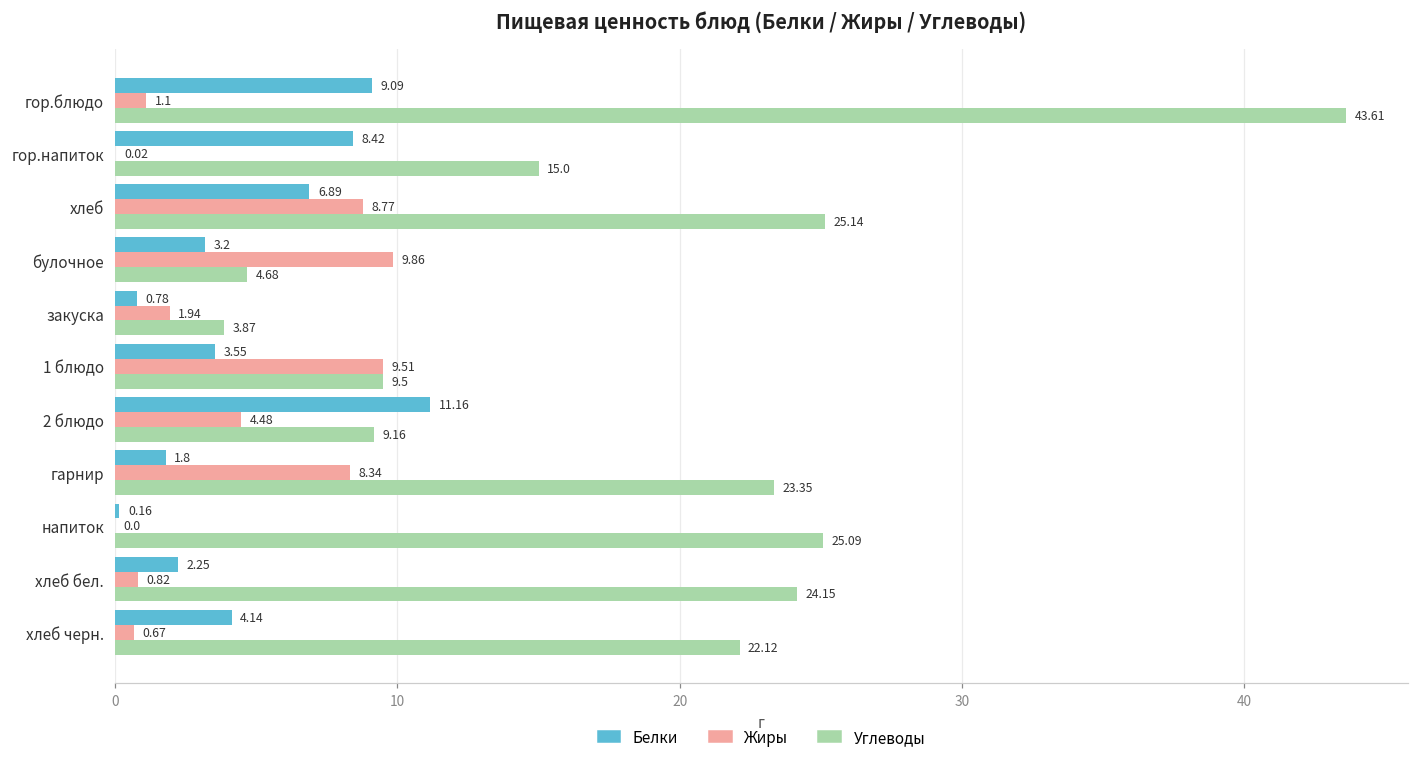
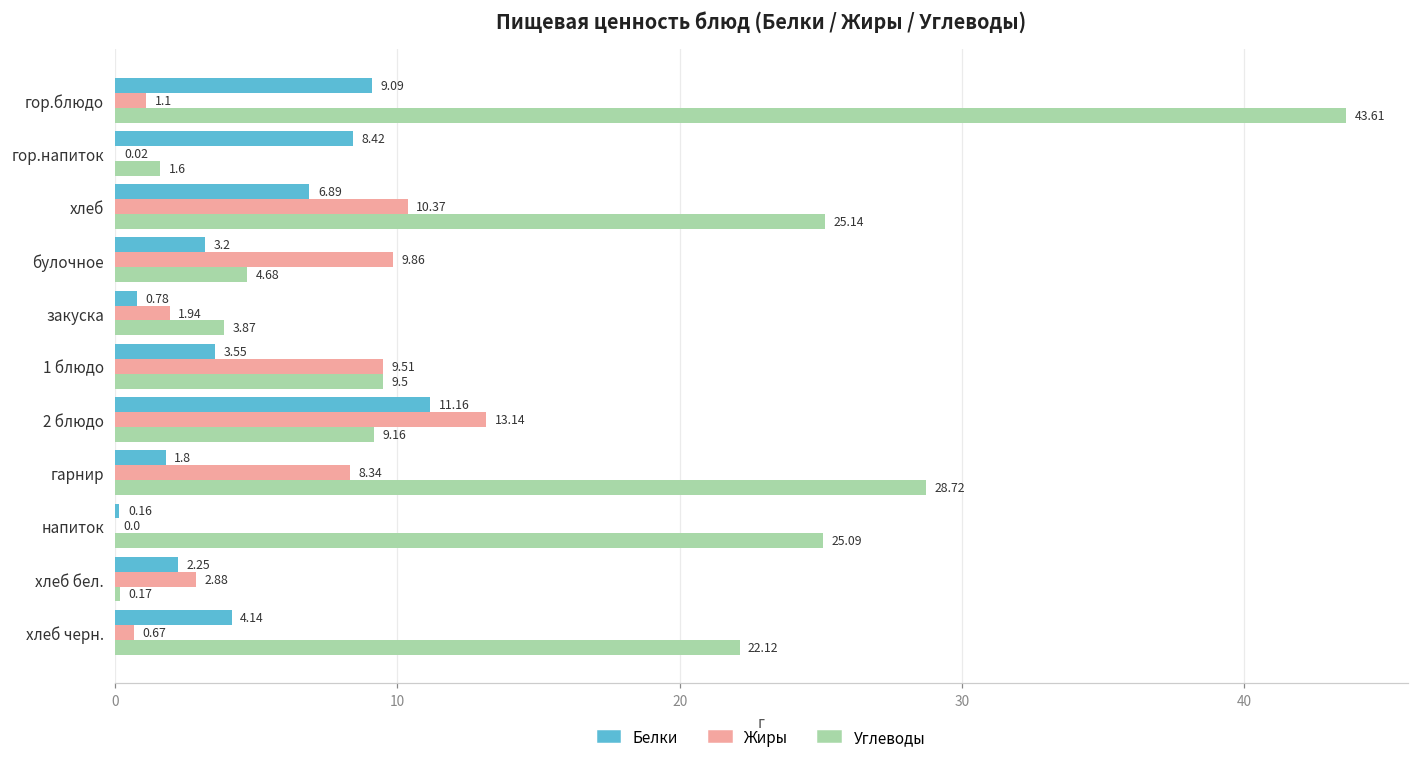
  {
    "Белки": {
      "гор.блюдо": 9.09,
      "гор.напиток": 8.42,
      "хлеб": 6.89,
      "булочное": 3.2,
      "закуска": 0.78,
      "1 блюдо": 3.55,
      "2 блюдо": 11.16,
      "гарнир": 1.8,
      "напиток": 0.16,
      "хлеб бел.": 2.25,
      "хлеб черн.": 4.14
    },
    "Жиры": {
      "гор.блюдо": 1.1,
      "гор.напиток": 0.02,
-     "хлеб": 8.77,
+     "хлеб": 10.37,
      "булочное": 9.86,
      "закуска": 1.94,
      "1 блюдо": 9.51,
-     "2 блюдо": 4.48,
+     "2 блюдо": 13.14,
      "гарнир": 8.34,
      "напиток": 0.0,
-     "хлеб бел.": 0.82,
+     "хлеб бел.": 2.88,
      "хлеб черн.": 0.67
    },
    "Углеводы": {
      "гор.блюдо": 43.61,
-     "гор.напиток": 15.0,
+     "гор.напиток": 1.6,
      "хлеб": 25.14,
      "булочное": 4.68,
      "закуска": 3.87,
      "1 блюдо": 9.5,
      "2 блюдо": 9.16,
-     "гарнир": 23.35,
+     "гарнир": 28.72,
      "напиток": 25.09,
-     "хлеб бел.": 24.15,
+     "хлеб бел.": 0.17,
      "хлеб черн.": 22.12
    }
  }
